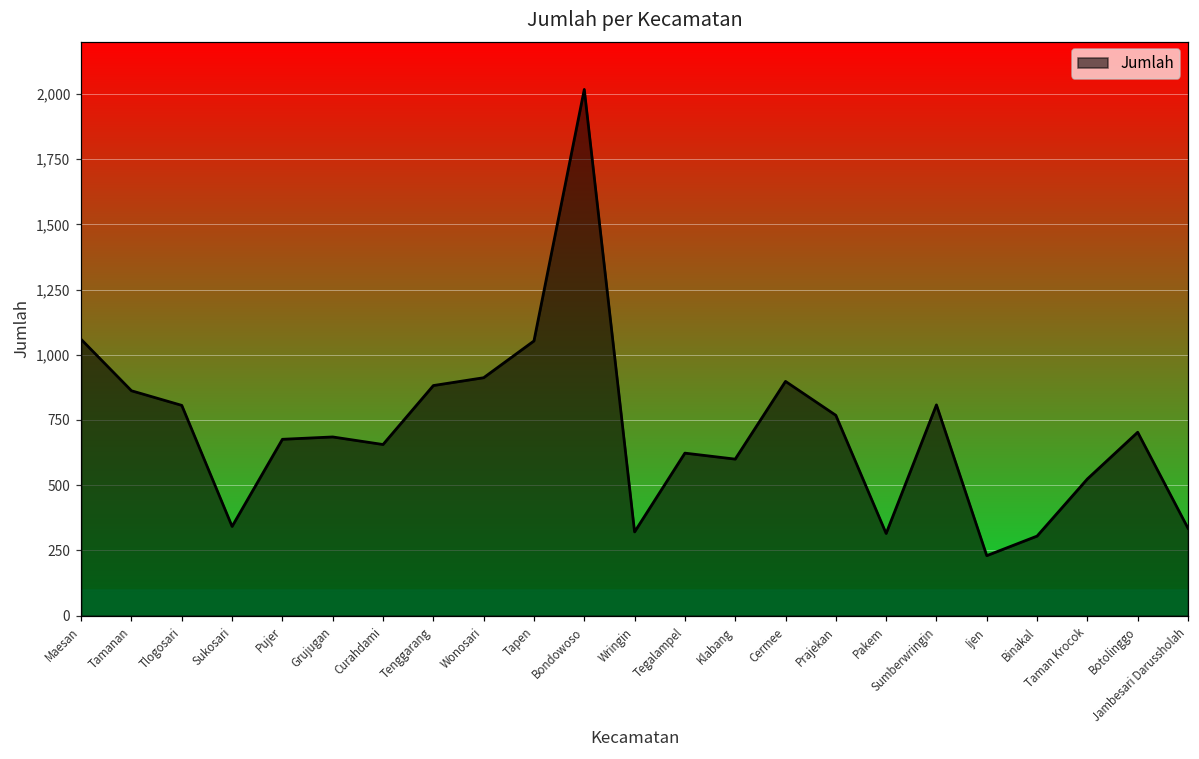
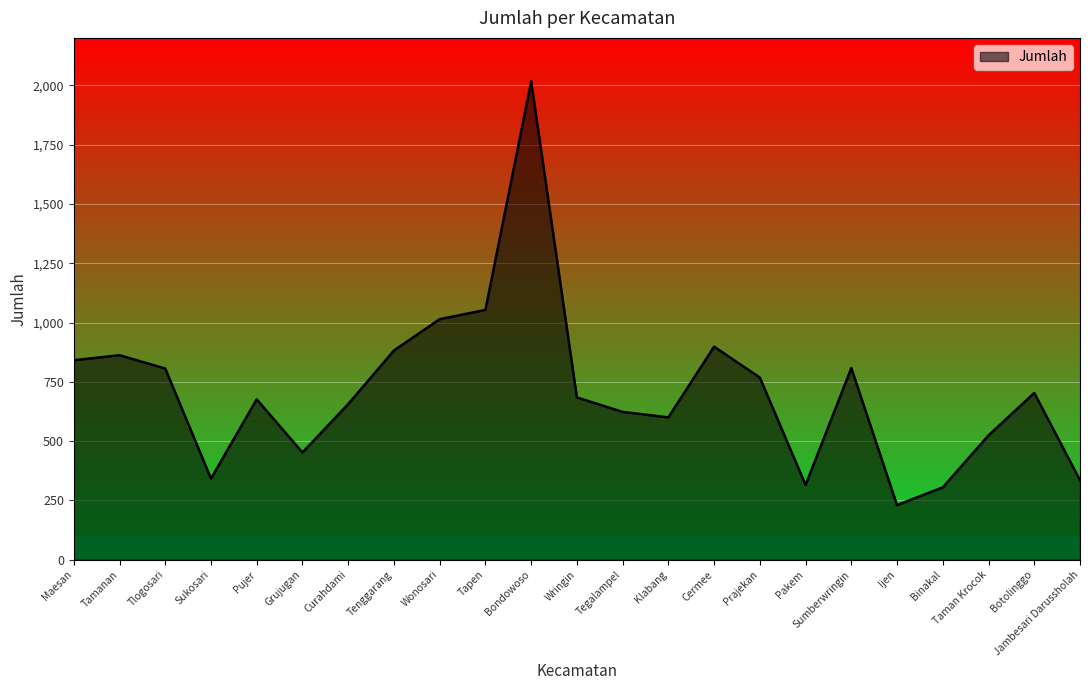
  {
-   "Maesan": "1,060",
+   "Maesan": "840",
    "Tamanan": "860",
    "Tlogosari": "810",
    "Sukosari": "340",
    "Pujer": "680",
-   "Grujugan": "690",
+   "Grujugan": "450",
    "Curahdami": "660",
    "Tenggarang": "880",
-   "Wonosari": "910",
+   "Wonosari": "1,010",
    "Tapen": "1,050",
    "Bondowoso": "2,020",
-   "Wringin": "320",
+   "Wringin": "680",
    "Tegalampel": "620",
    "Klabang": "600",
    "Cermee": "900",
    "Prajekan": "770",
    "Pakem": "320",
    "Sumberwringin": "810",
    "Ijen": "230",
    "Binakal": "310",
    "Taman Krocok": "520",
    "Botolinggo": "700",
    "Jambesari Darussholah": "340"
  }
